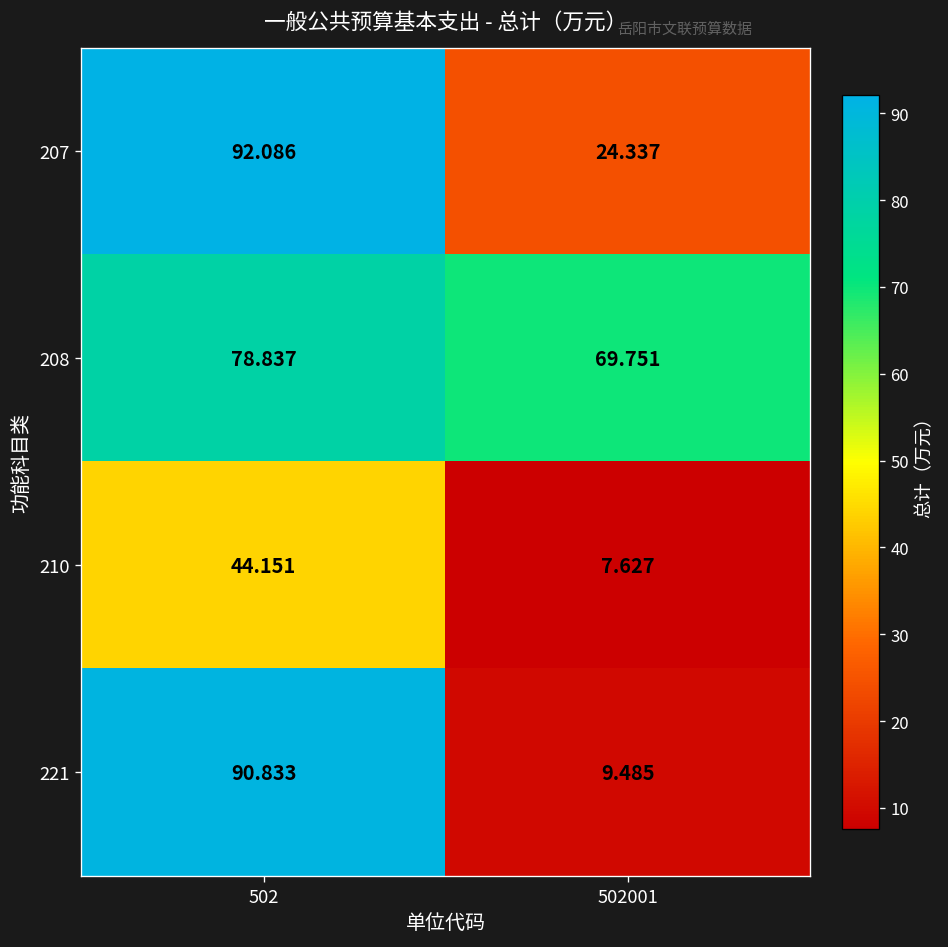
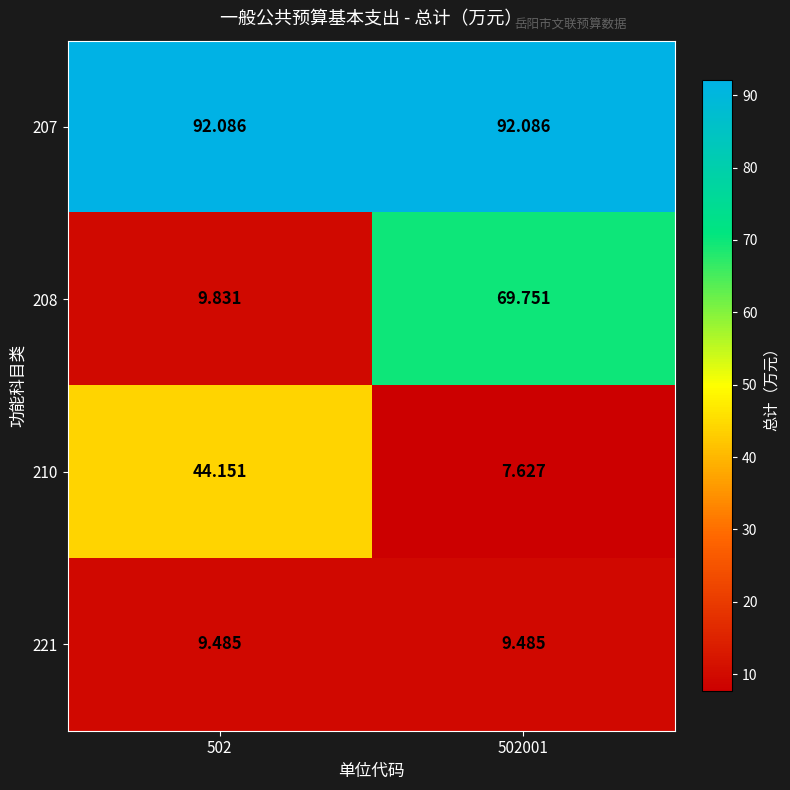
  {
    "207": {
      "502": 92.086,
-     "502001": 24.337
+     "502001": 92.086
    },
    "208": {
-     "502": 78.837,
+     "502": 9.831,
      "502001": 69.751
    },
    "210": {
      "502": 44.151,
      "502001": 7.627
    },
    "221": {
-     "502": 90.833,
+     "502": 9.485,
      "502001": 9.485
    }
  }
